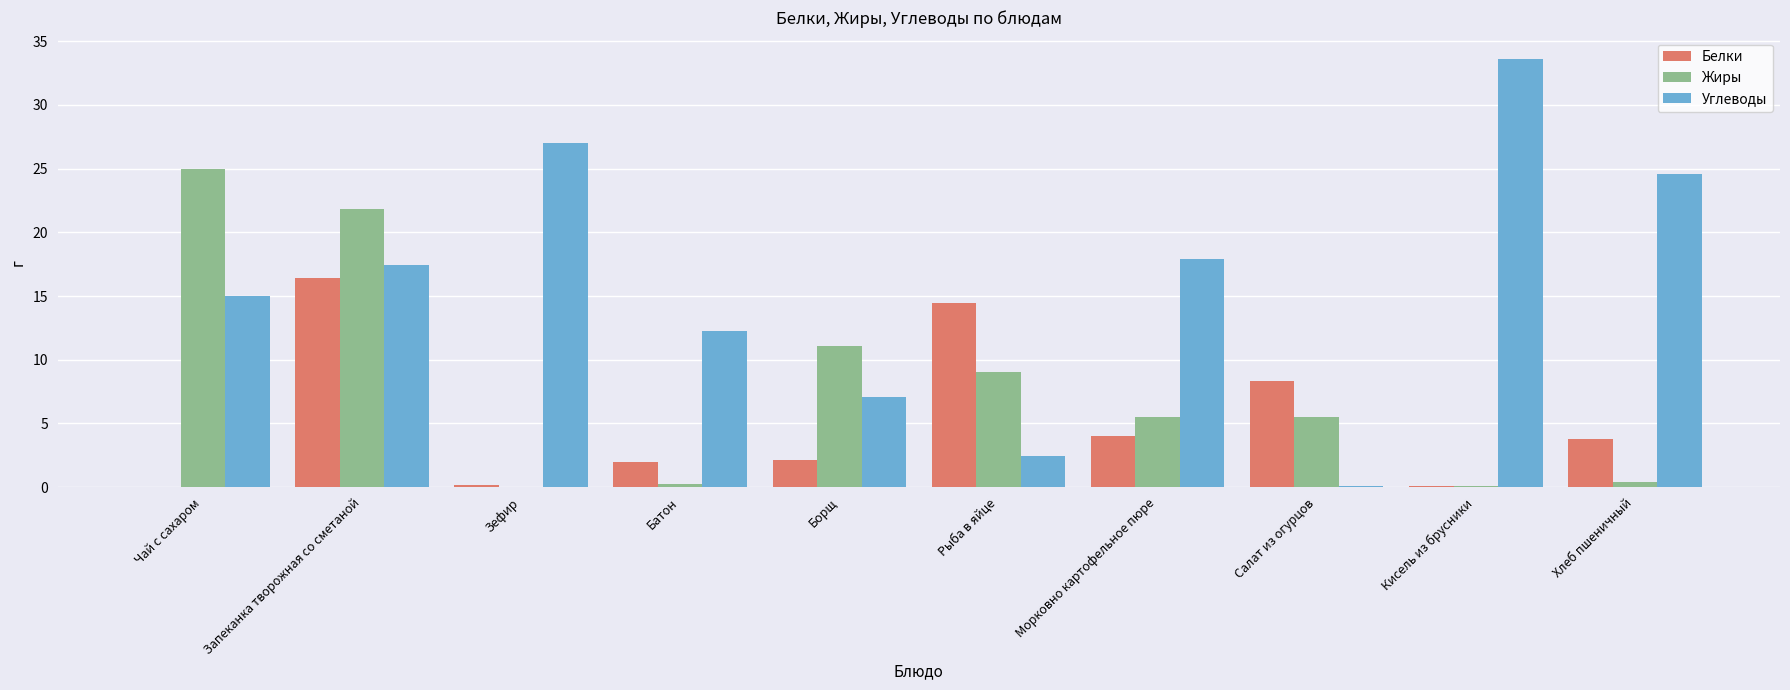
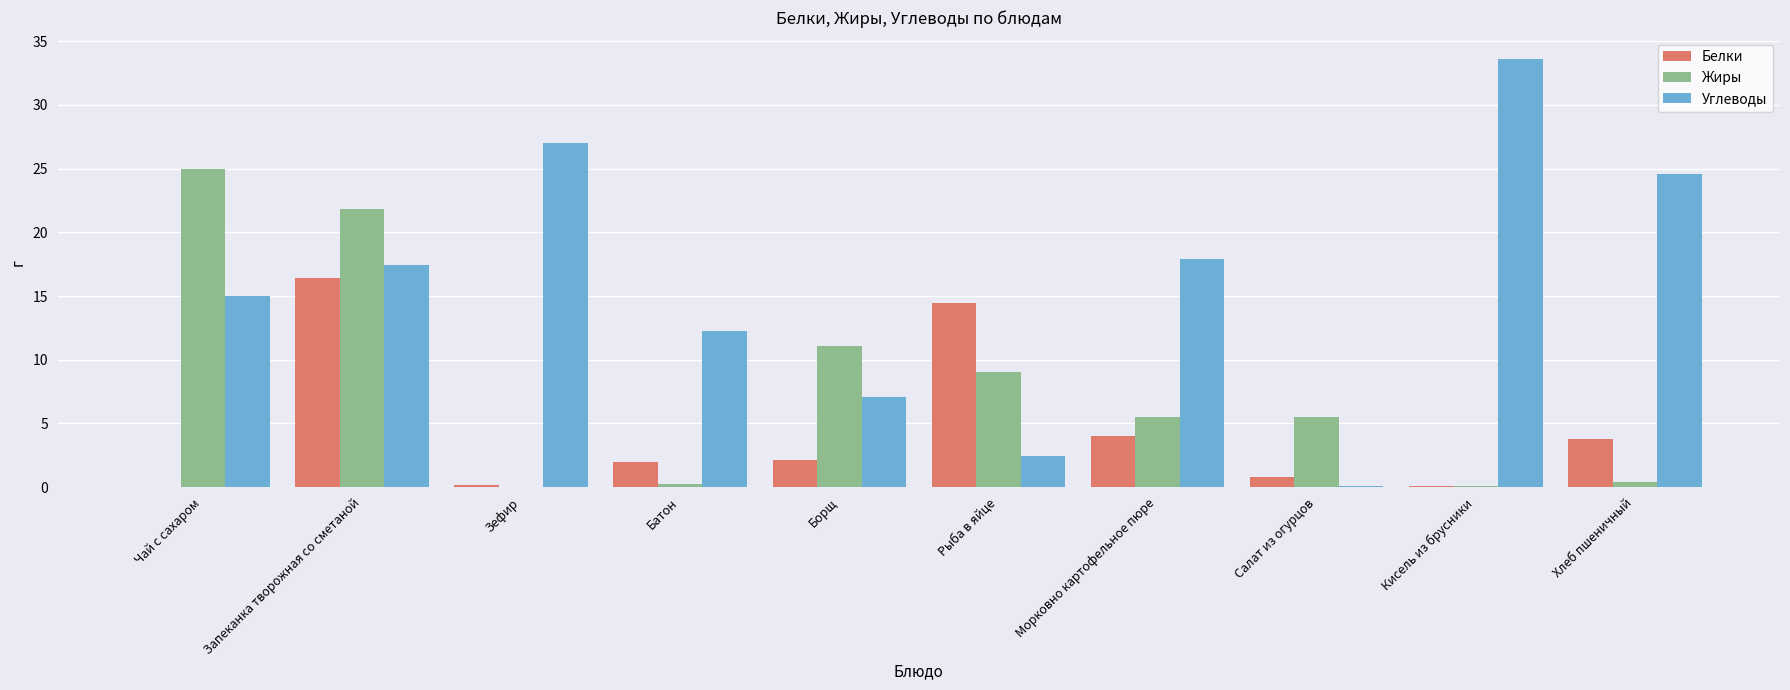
  {
    "Белки": {
      "Чай с сахаром": 0.0,
      "Запеканка творожная со сметаной": 16.4,
      "Зефир": 0.2,
      "Батон": 2.0,
      "Борщ": 2.1,
      "Рыба в яйце": 14.4,
      "Морковно картофельное пюре": 4.0,
-     "Салат из огурцов": 8.3,
+     "Салат из огурцов": 0.8,
      "Хлеб пшеничный": 3.8
    },
    "Жиры": {
      "Чай с сахаром": 25.0,
      "Запеканка творожная со сметаной": 21.8,
      "Зефир": 0.0,
      "Батон": 0.3,
      "Борщ": 11.1,
      "Рыба в яйце": 9.1,
      "Морковно картофельное пюре": 5.5,
      "Салат из огурцов": 5.5,
      "Хлеб пшеничный": 0.4
    },
    "Углеводы": {
      "Чай с сахаром": 15.0,
      "Запеканка творожная со сметаной": 17.4,
      "Зефир": 27.0,
      "Батон": 12.3,
      "Борщ": 7.1,
      "Рыба в яйце": 2.5,
      "Морковно картофельное пюре": 17.9,
      "Кисель из брусники": 33.6,
      "Хлеб пшеничный": 24.6
    }
  }
